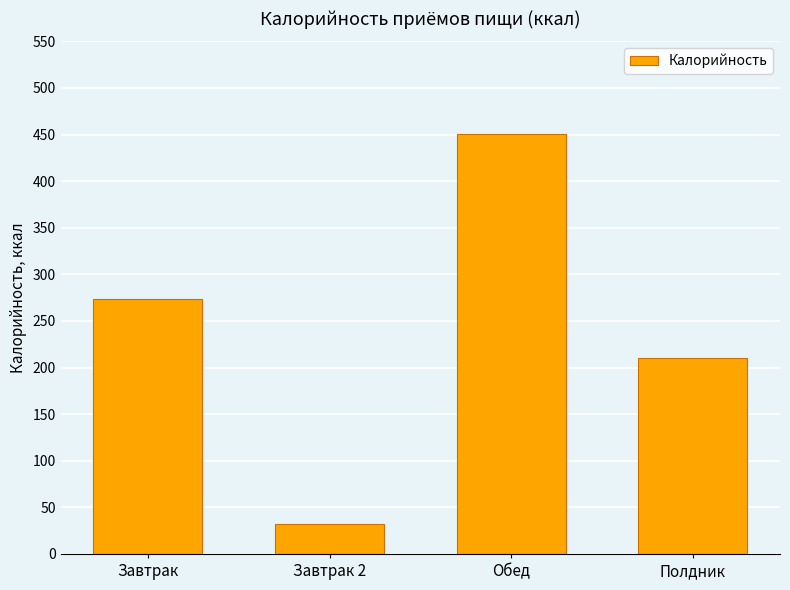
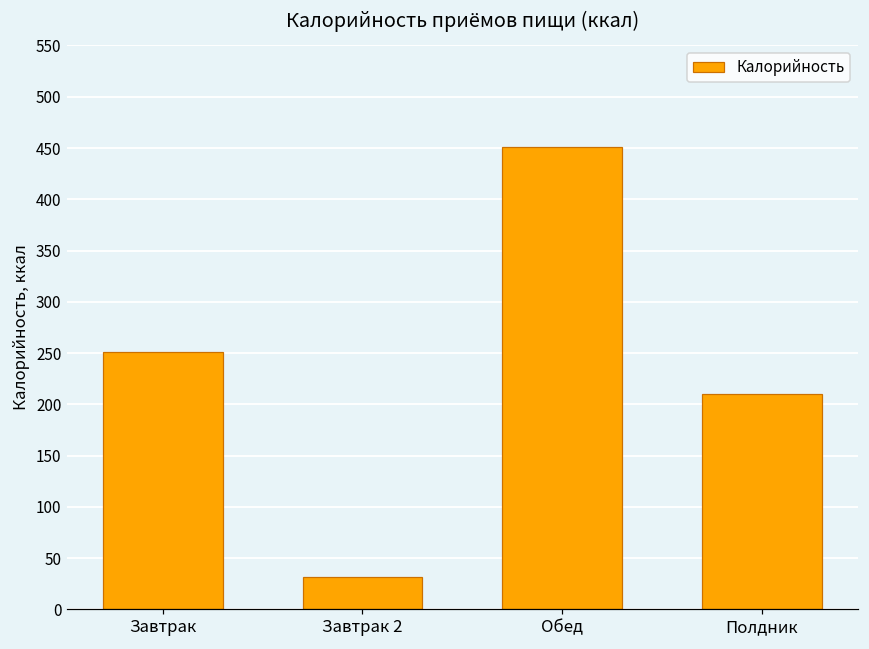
  {
-   "Завтрак": 270,
+   "Завтрак": 250,
    "Завтрак 2": 30,
    "Обед": 450,
    "Полдник": 210
  }
